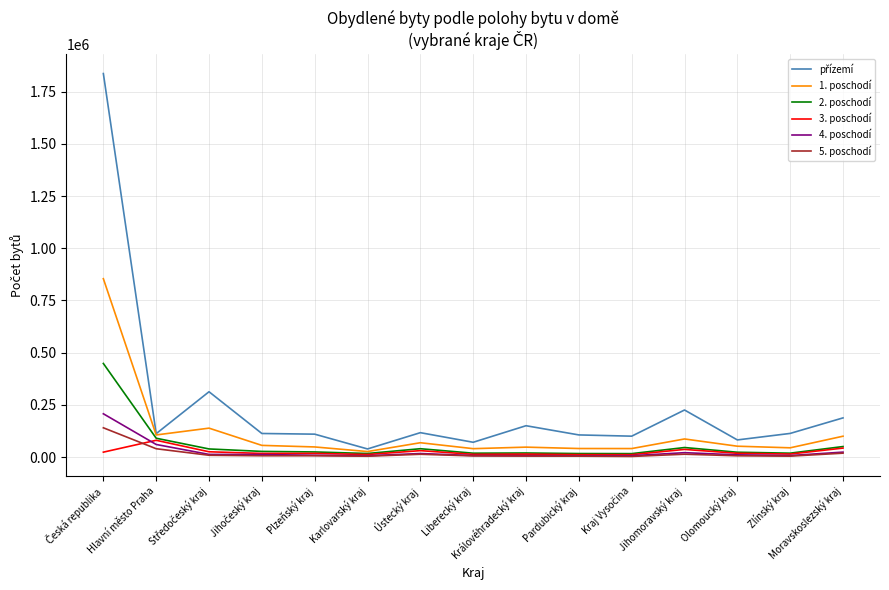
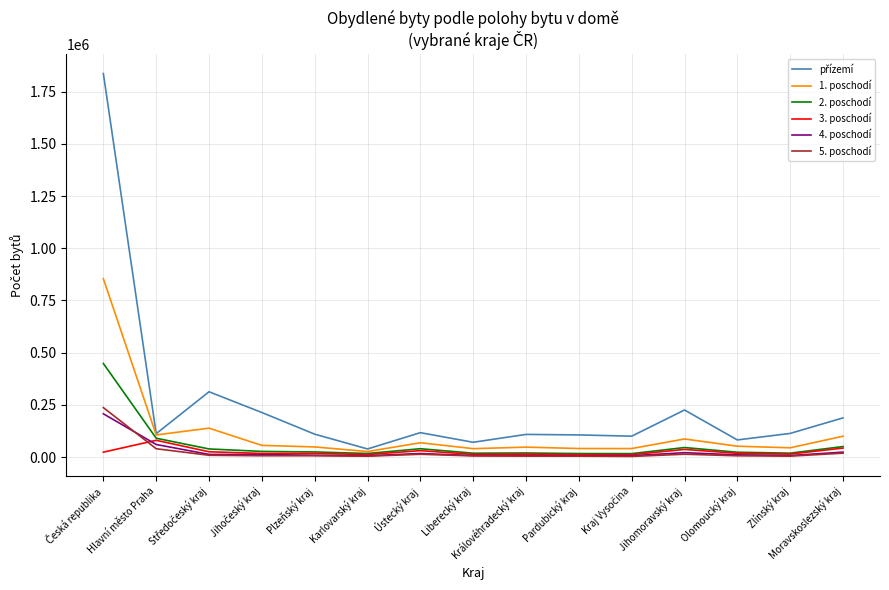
  {
    "přízemí": {
      "Česká republika": 1840000,
      "Středočeský kraj": 310000,
-     "Jihočeský kraj": 110000,
+     "Jihočeský kraj": 210000,
      "Plzeňský kraj": 110000,
      "Ústecký kraj": 120000,
      "Liberecký kraj": 70000,
-     "Královéhradecký kraj": 150000,
+     "Královéhradecký kraj": 110000,
      "Pardubický kraj": 110000,
      "Kraj Vysočina": 100000,
      "Jihomoravský kraj": 230000,
      "Olomoucký kraj": 80000,
      "Zlínský kraj": 110000,
      "Moravskoslezský kraj": 190000
    },
    "1. poschodí": {
      "Česká republika": 850000,
      "Středočeský kraj": 140000,
      "Jihočeský kraj": 60000,
      "Plzeňský kraj": 50000,
      "Ústecký kraj": 70000,
      "Liberecký kraj": 40000,
      "Královéhradecký kraj": 50000,
      "Pardubický kraj": 40000,
      "Kraj Vysočina": 40000,
      "Jihomoravský kraj": 90000,
      "Olomoucký kraj": 50000,
      "Zlínský kraj": 40000,
      "Moravskoslezský kraj": 100000
    },
    "2. poschodí": {
      "Česká republika": 450000,
      "Středočeský kraj": 40000
    },
    "3. poschodí": {
      "Česká republika": 20000,
      "Středočeský kraj": 30000
    },
    "4. poschodí": {
      "Česká republika": 210000,
      "Hlavní město Praha": 60000
    },
    "5. poschodí": {
-     "Česká republika": 140000,
+     "Česká republika": 240000,
      "Hlavní město Praha": 40000
    }
  }
